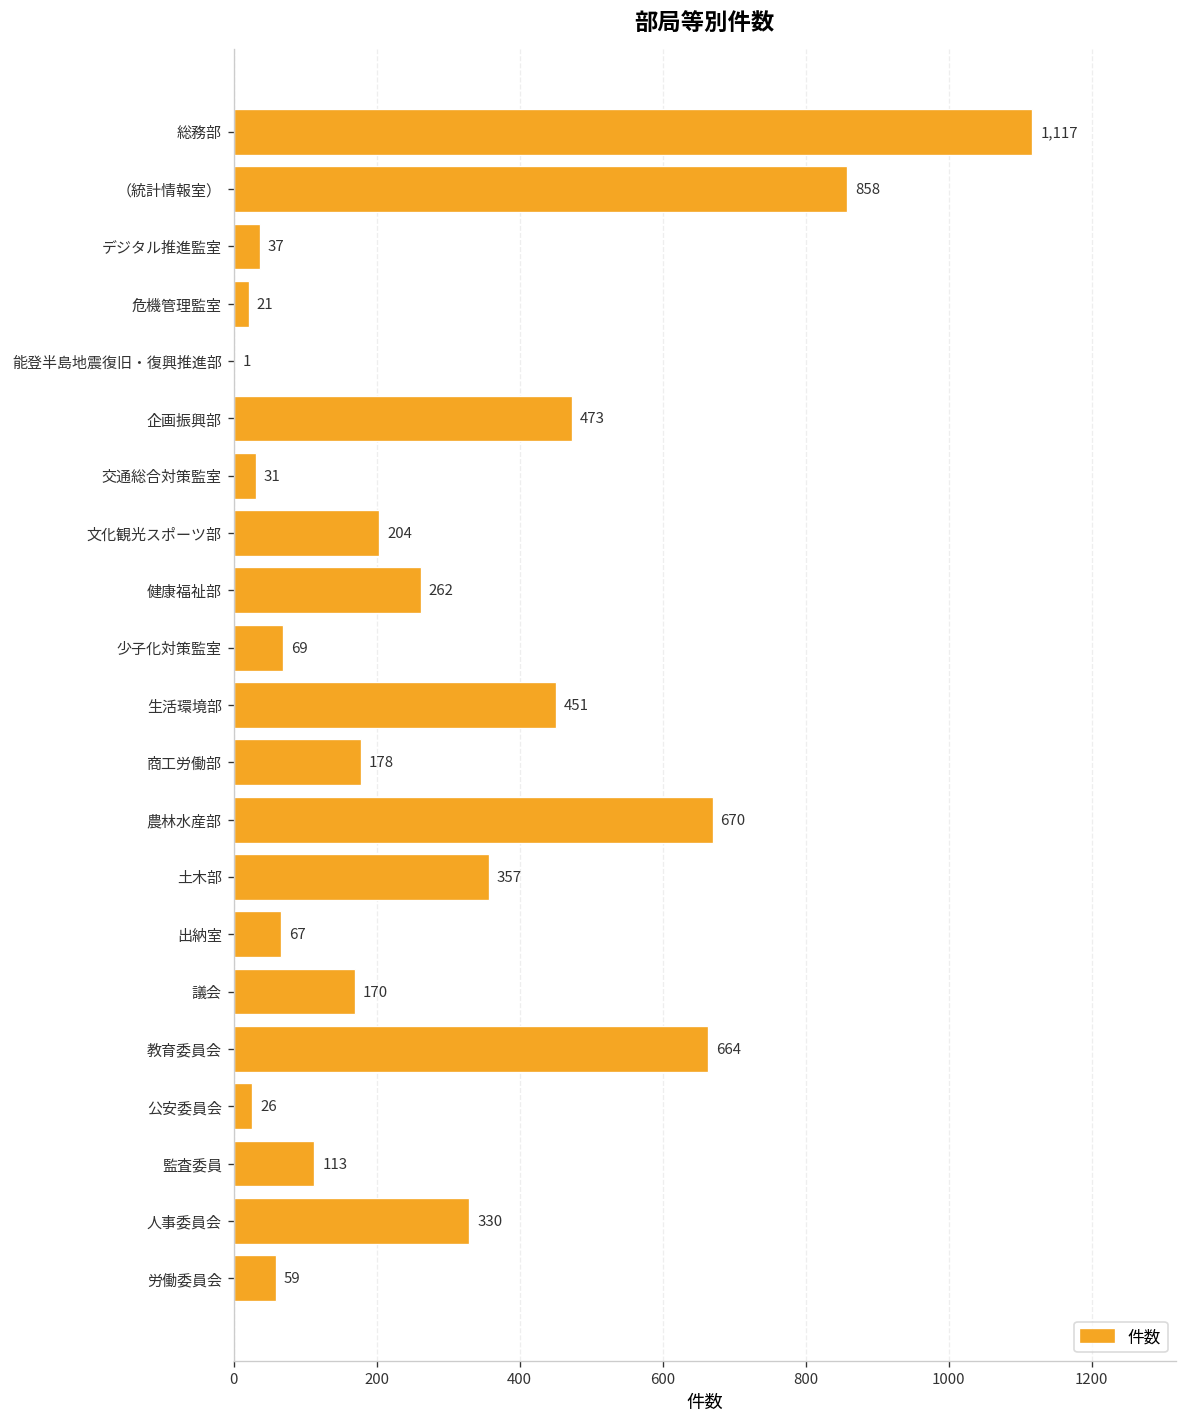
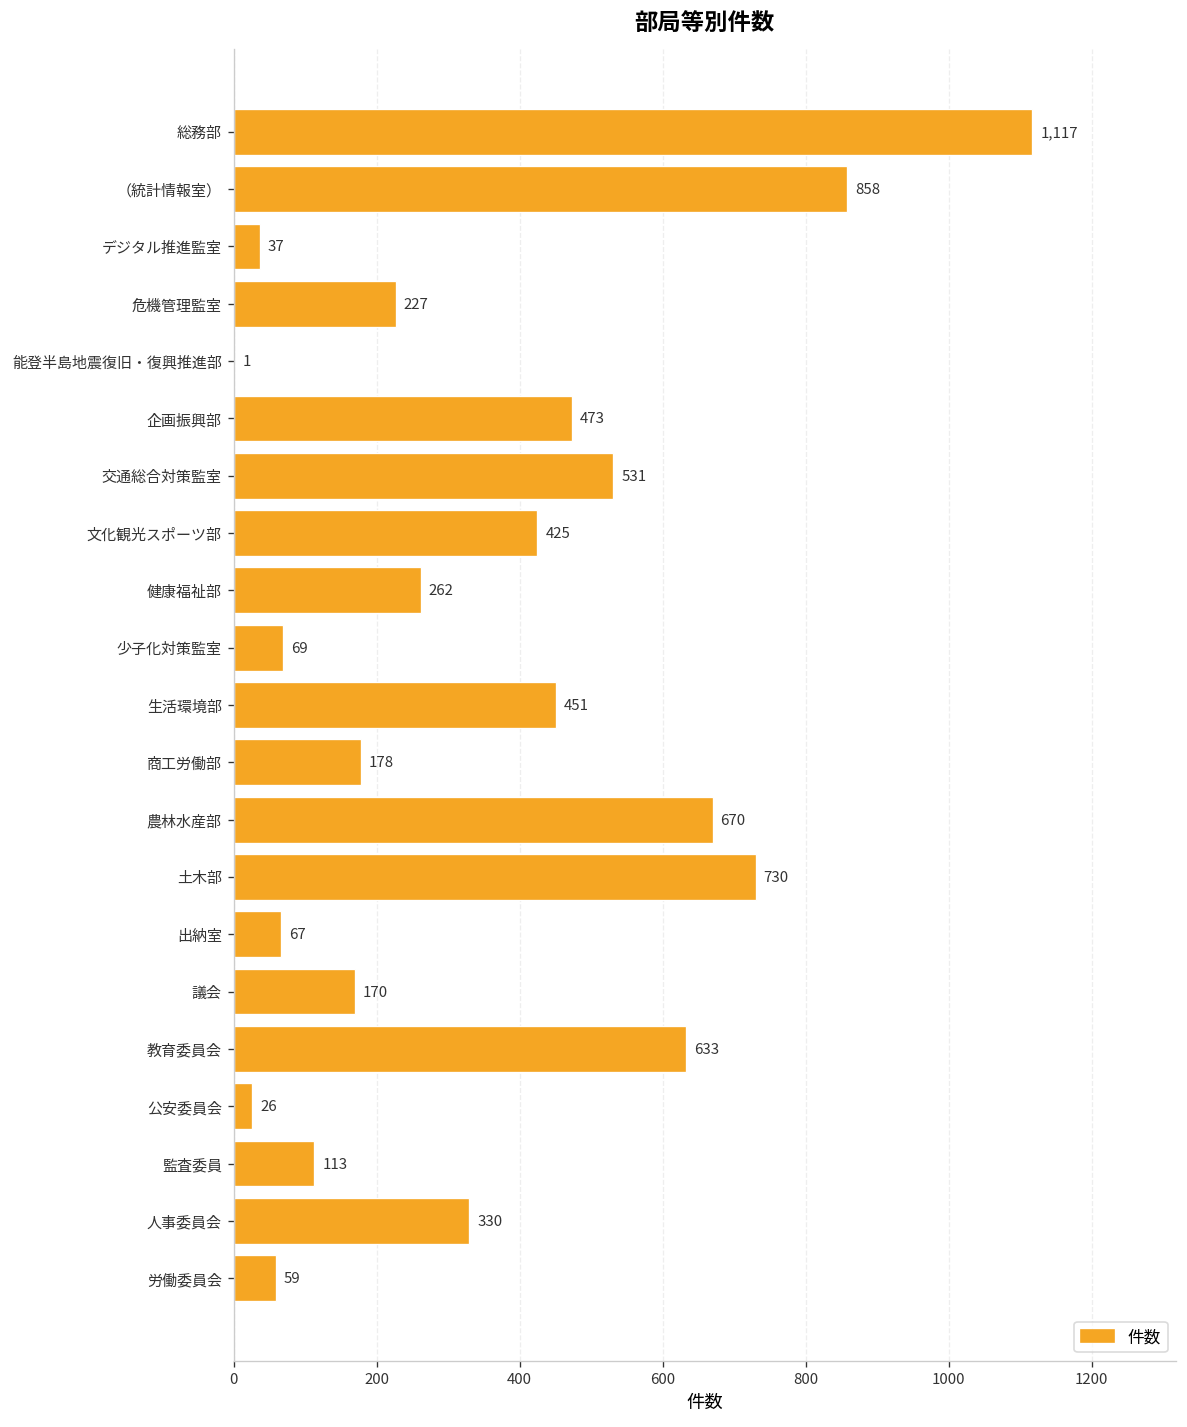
  {
    "総務部": "1,117",
    "（統計情報室）": "858",
    "デジタル推進監室": "37",
-   "危機管理監室": "21",
+   "危機管理監室": "227",
    "能登半島地震復旧・復興推進部": "1",
    "企画振興部": "473",
-   "交通総合対策監室": "31",
-   "文化観光スポーツ部": "204",
+   "交通総合対策監室": "531",
+   "文化観光スポーツ部": "425",
    "健康福祉部": "262",
    "少子化対策監室": "69",
    "生活環境部": "451",
    "商工労働部": "178",
    "農林水産部": "670",
-   "土木部": "357",
+   "土木部": "730",
    "出納室": "67",
    "議会": "170",
-   "教育委員会": "664",
+   "教育委員会": "633",
    "公安委員会": "26",
    "監査委員": "113",
    "人事委員会": "330",
    "労働委員会": "59"
  }
